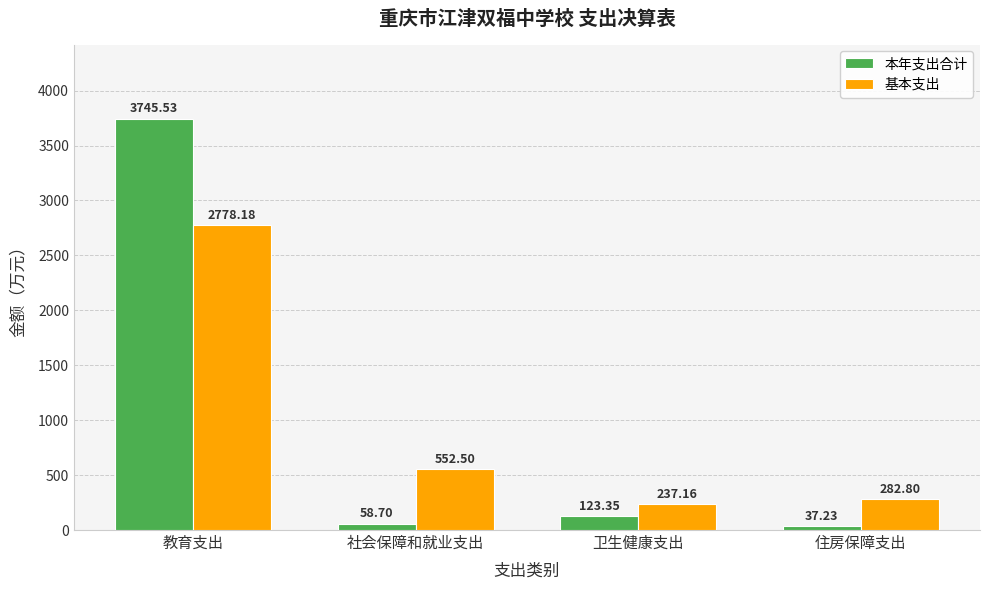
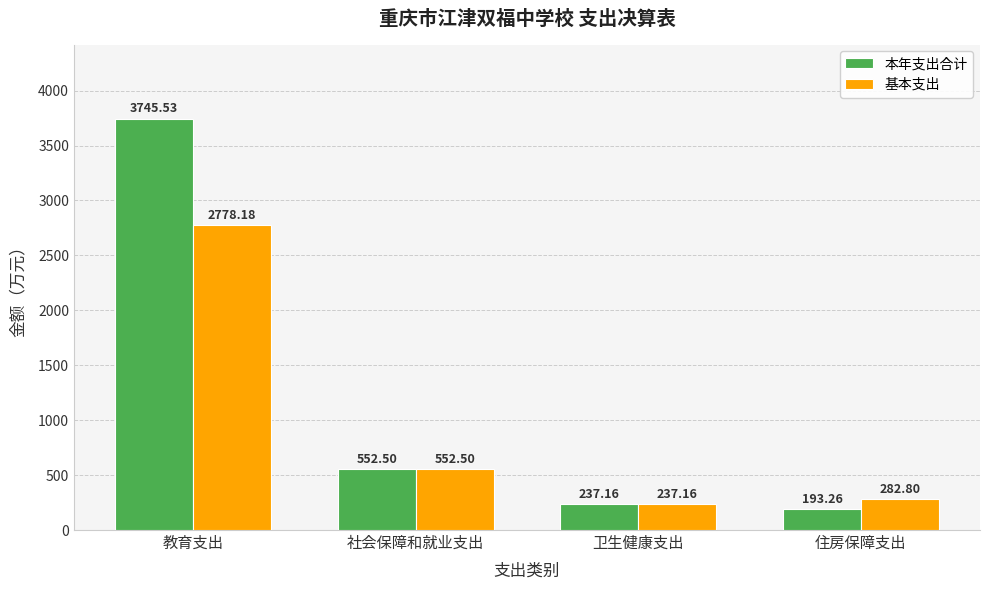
  {
    "本年支出合计": {
      "教育支出": 3745.53,
-     "社会保障和就业支出": 58.70,
-     "卫生健康支出": 123.35,
-     "住房保障支出": 37.23
+     "社会保障和就业支出": 552.50,
+     "卫生健康支出": 237.16,
+     "住房保障支出": 193.26
    },
    "基本支出": {
      "教育支出": 2778.18,
      "社会保障和就业支出": 552.50,
      "卫生健康支出": 237.16,
      "住房保障支出": 282.80
    }
  }
